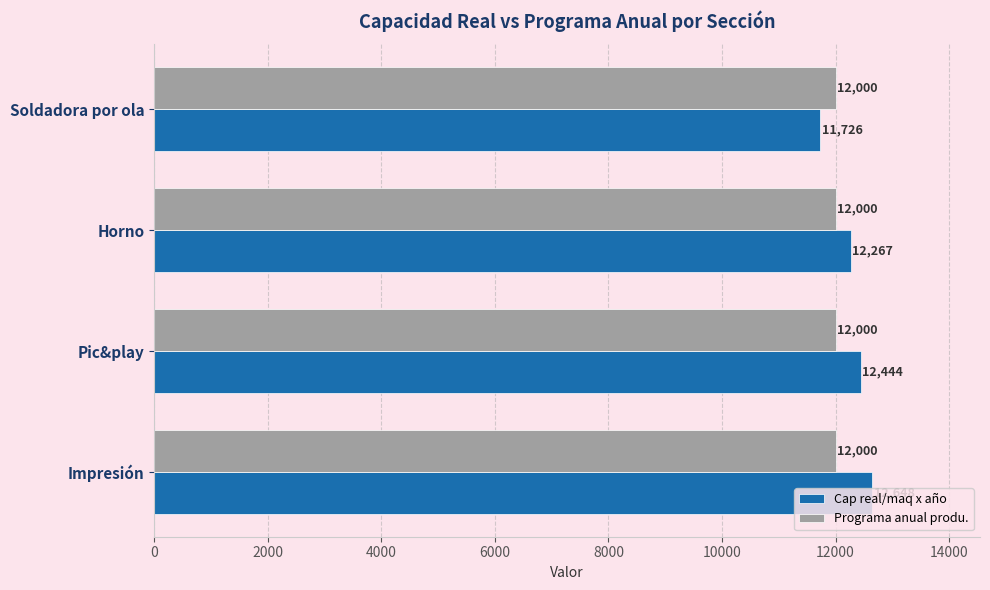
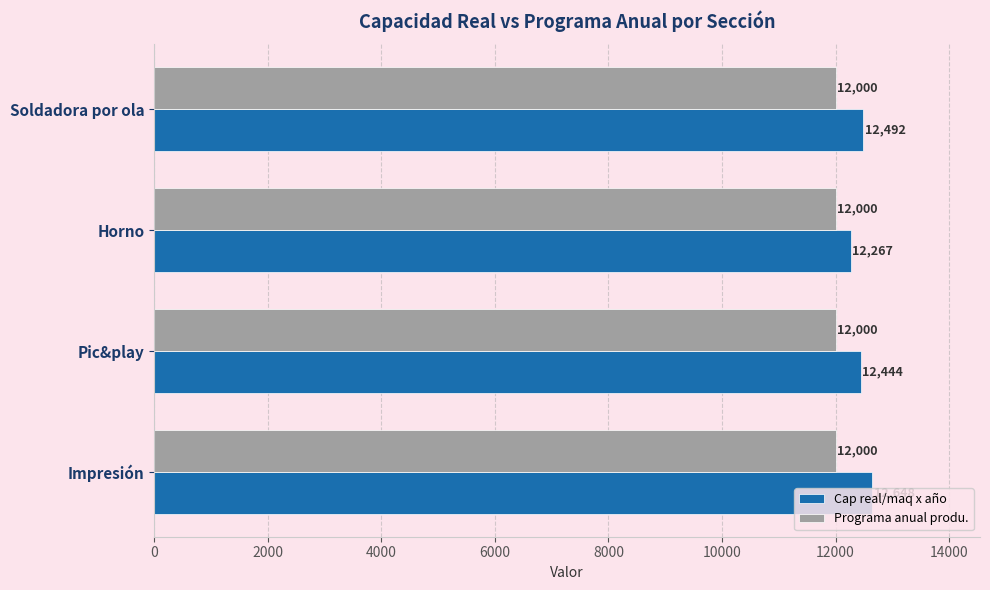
  {
    "Cap real/maq x año": {
-     "Soldadora por ola": "11,726",
+     "Soldadora por ola": "12,492",
      "Horno": "12,267",
      "Pic&play": "12,444"
    },
    "Programa anual produ.": {
      "Soldadora por ola": "12,000",
      "Horno": "12,000",
      "Pic&play": "12,000",
      "Impresión": "12,000"
    }
  }
